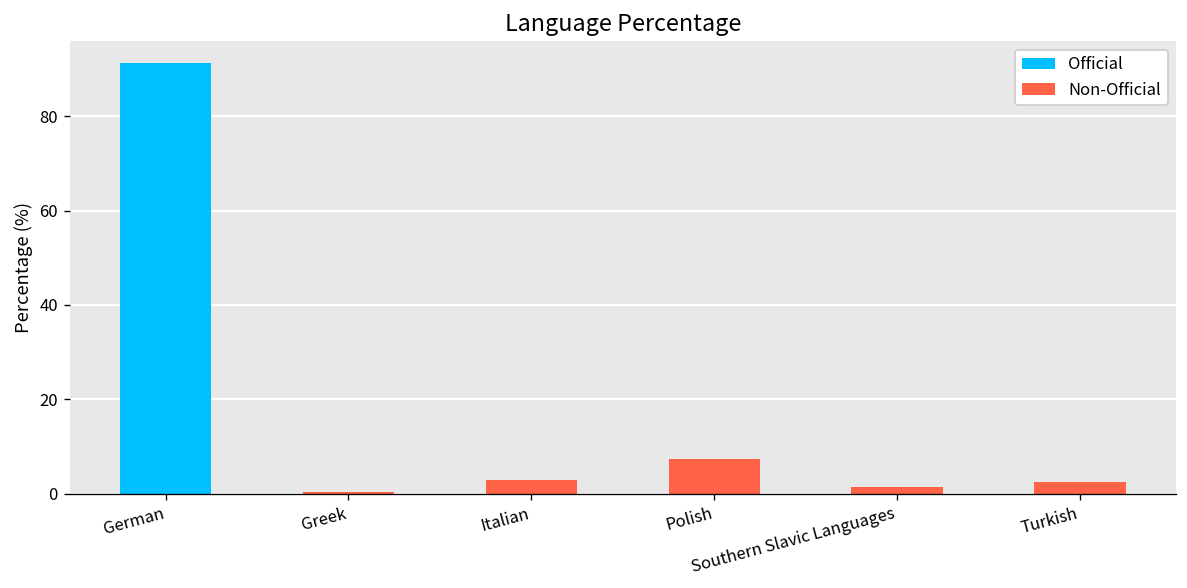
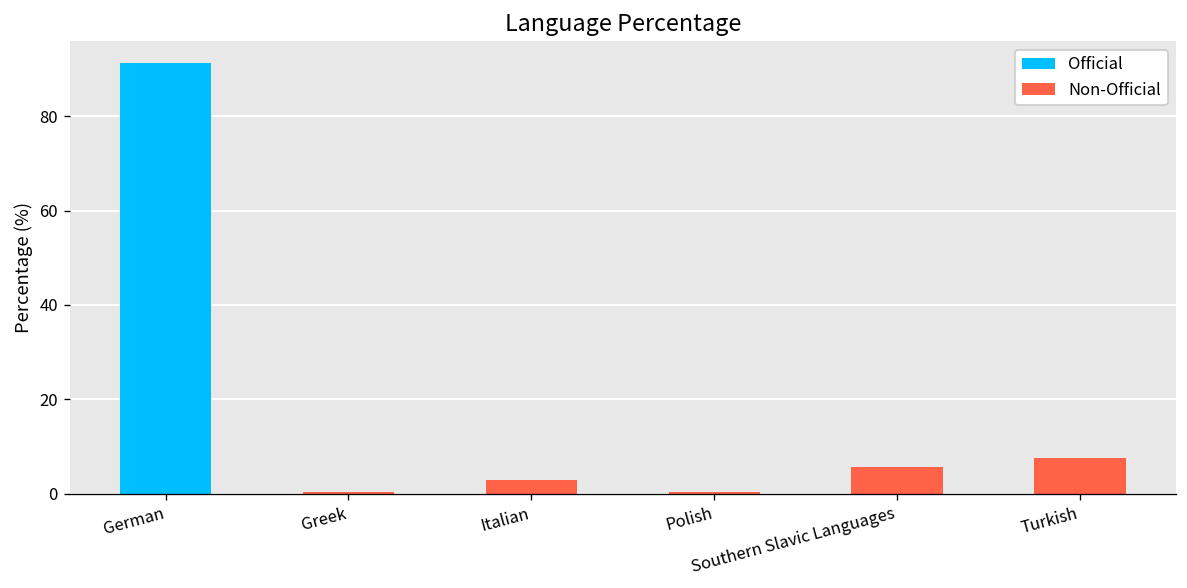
  {
    "Official": {
      "German": 91
    },
    "Non-Official": {
      "Italian": 3,
-     "Polish": 7,
-     "Southern Slavic Languages": 1,
-     "Turkish": 3
+     "Polish": 0,
+     "Southern Slavic Languages": 6,
+     "Turkish": 8
    }
  }
